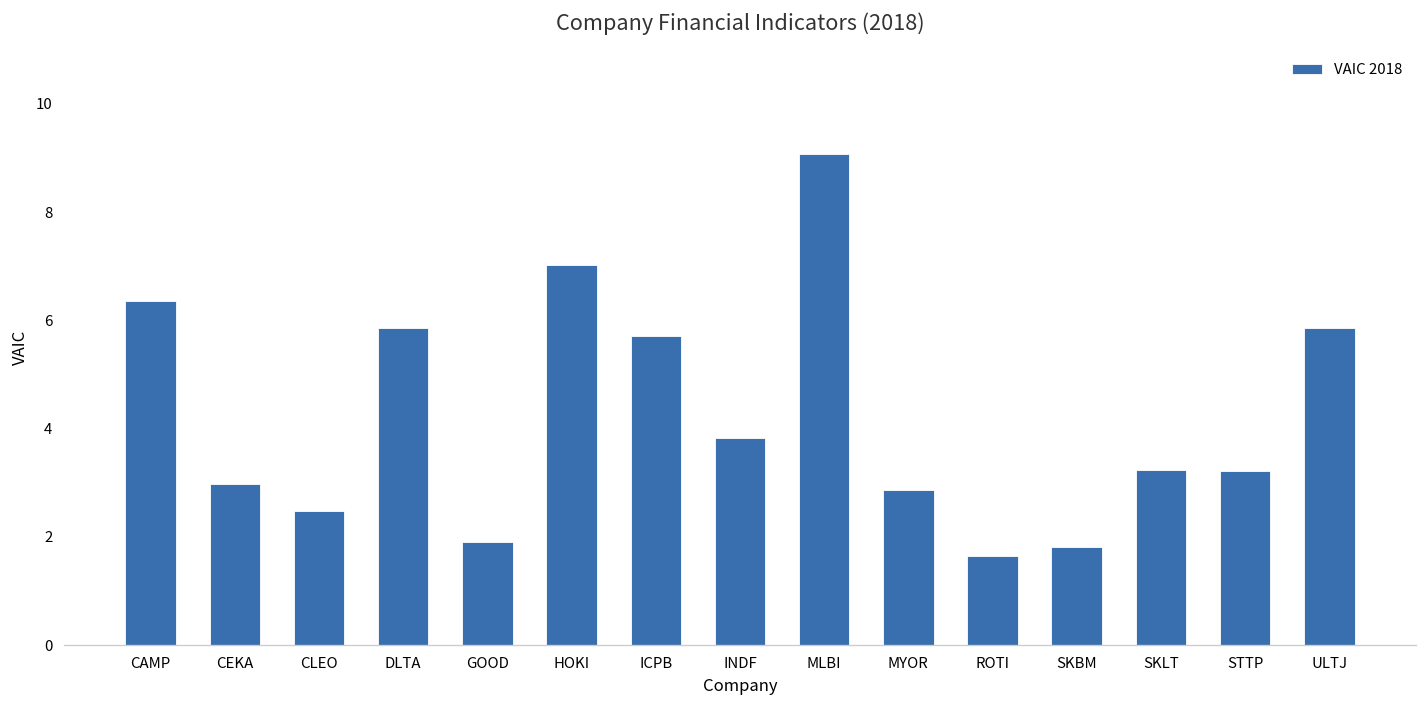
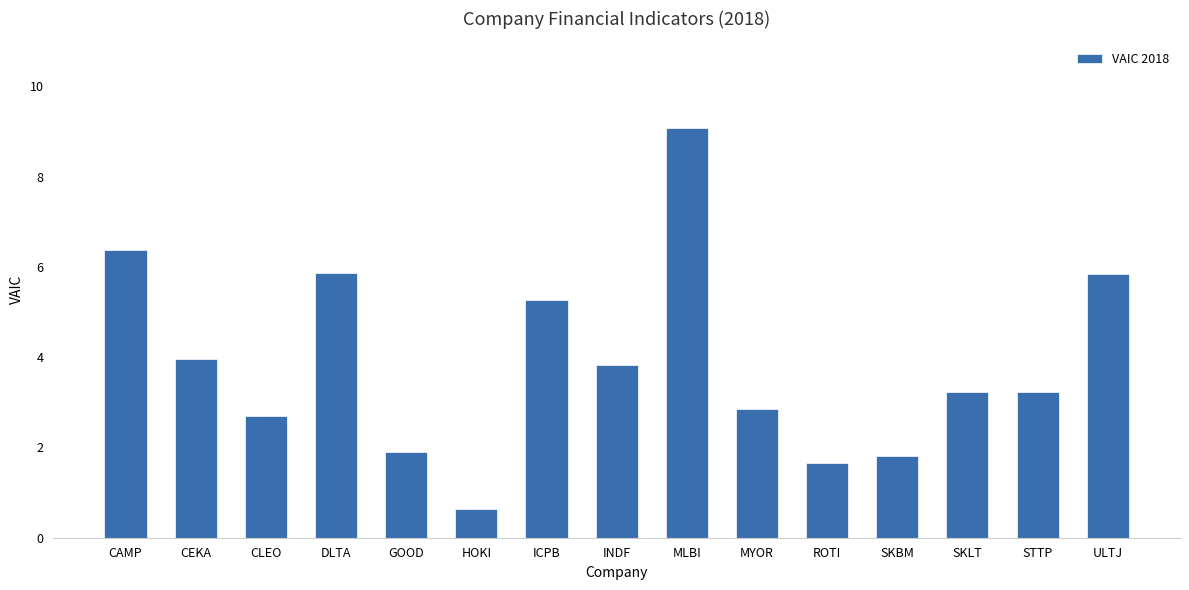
  {
    "CAMP": 6.4,
-   "CEKA": 3.0,
-   "CLEO": 2.5,
+   "CEKA": 4.0,
+   "CLEO": 2.7,
    "DLTA": 5.9,
    "GOOD": 1.9,
-   "HOKI": 7.0,
-   "ICPB": 5.7,
+   "HOKI": 0.6,
+   "ICPB": 5.3,
    "INDF": 3.8,
    "MLBI": 9.1,
    "MYOR": 2.9,
    "ROTI": 1.7,
    "SKBM": 1.8,
    "SKLT": 3.2,
    "STTP": 3.2,
    "ULTJ": 5.9
  }
